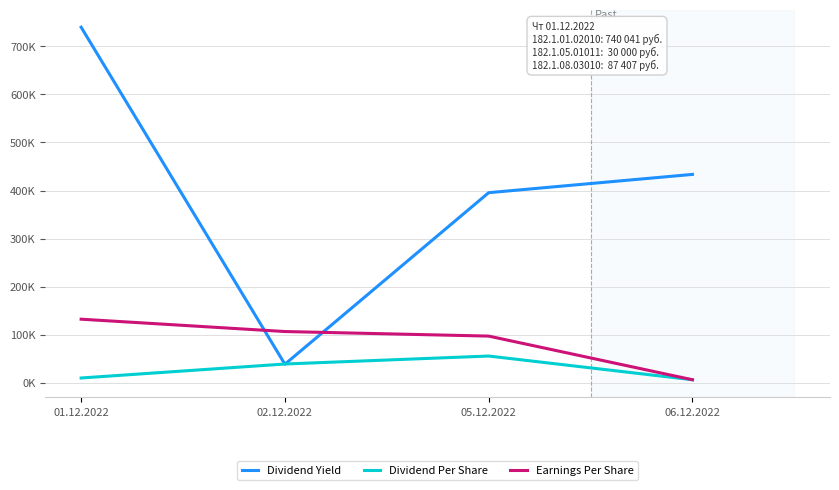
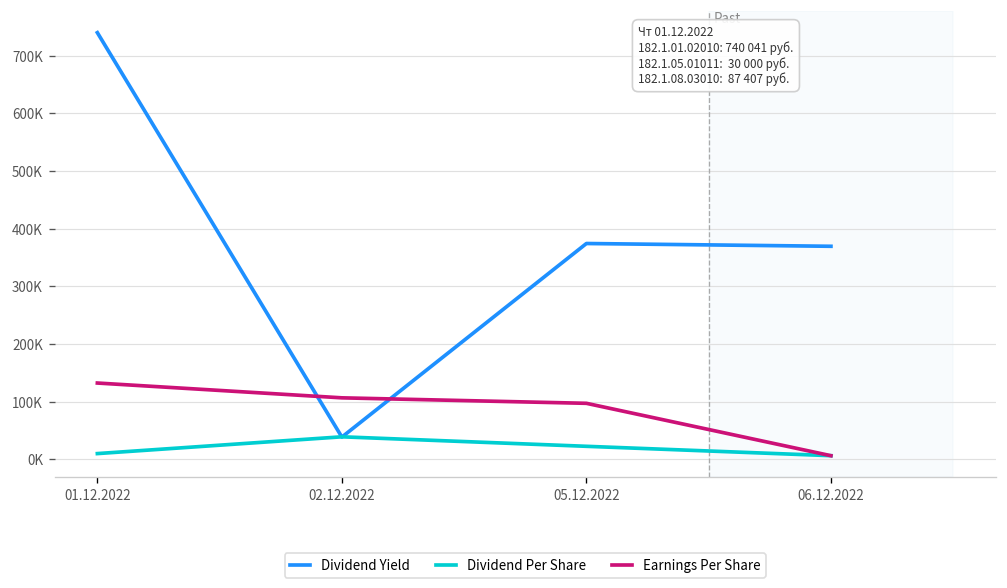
  {
    "Dividend Yield": {
      "01.12.2022": 740000,
-     "05.12.2022": 400000,
-     "06.12.2022": 430000
+     "05.12.2022": 370000,
+     "06.12.2022": 370000
    },
    "Dividend Per Share": {
      "01.12.2022": 10000,
-     "05.12.2022": 60000
+     "05.12.2022": 20000
    },
    "Earnings Per Share": {
      "01.12.2022": 130000,
      "02.12.2022": 110000,
      "05.12.2022": 100000
    }
  }
